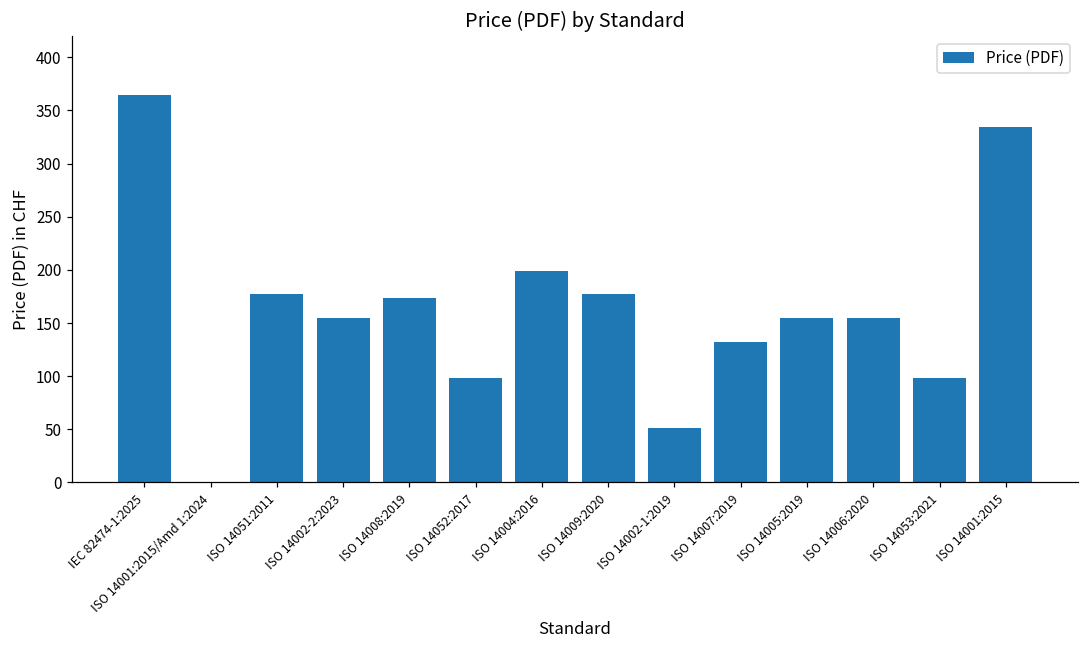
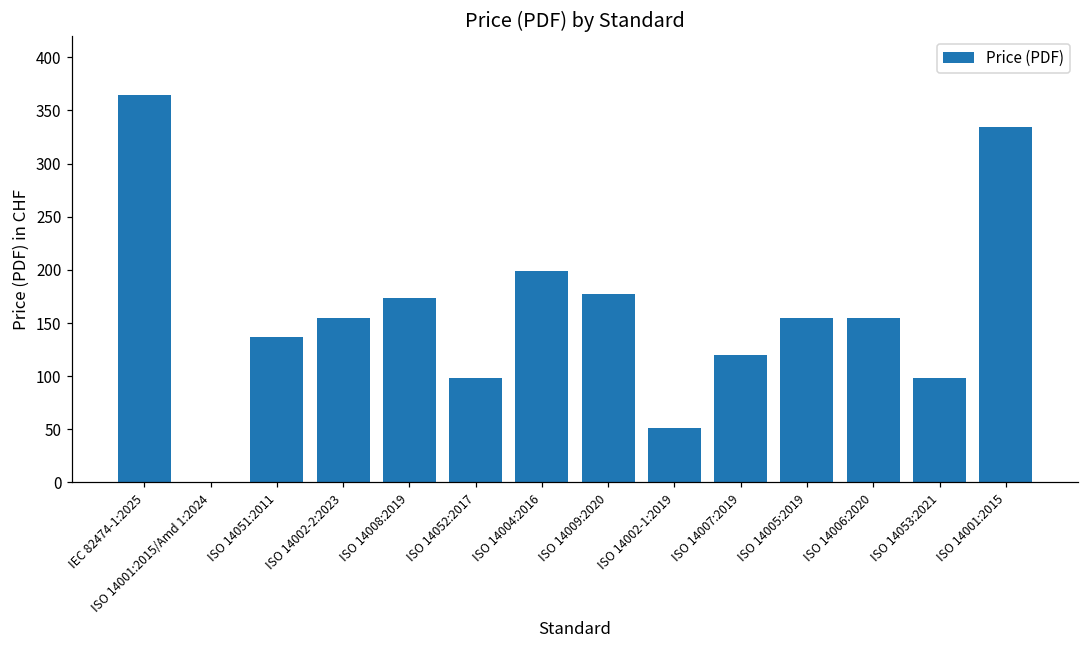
  {
    "IEC 82474-1:2025": 370,
    "ISO 14001:2015/Amd 1:2024": 0,
-   "ISO 14051:2011": 180,
+   "ISO 14051:2011": 140,
    "ISO 14002-2:2023": 160,
    "ISO 14008:2019": 170,
    "ISO 14052:2017": 100,
    "ISO 14004:2016": 200,
    "ISO 14009:2020": 180,
    "ISO 14002-1:2019": 50,
-   "ISO 14007:2019": 130,
+   "ISO 14007:2019": 120,
    "ISO 14005:2019": 160,
    "ISO 14006:2020": 160,
    "ISO 14053:2021": 100,
    "ISO 14001:2015": 330
  }
